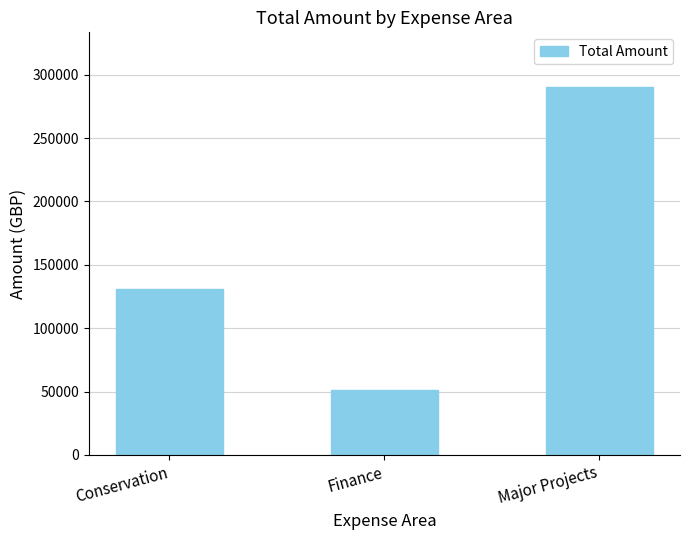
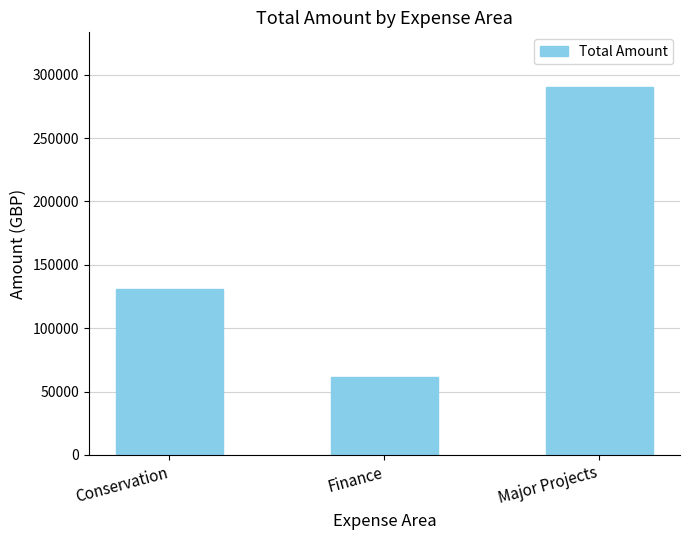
  {
    "Conservation": 131000,
-   "Finance": 51000,
+   "Finance": 61000,
    "Major Projects": 290000
  }
